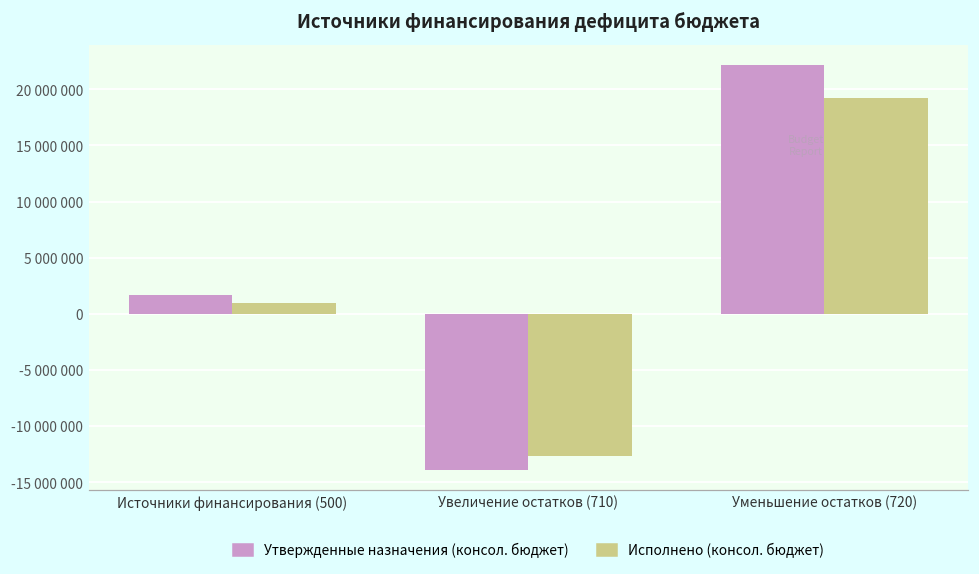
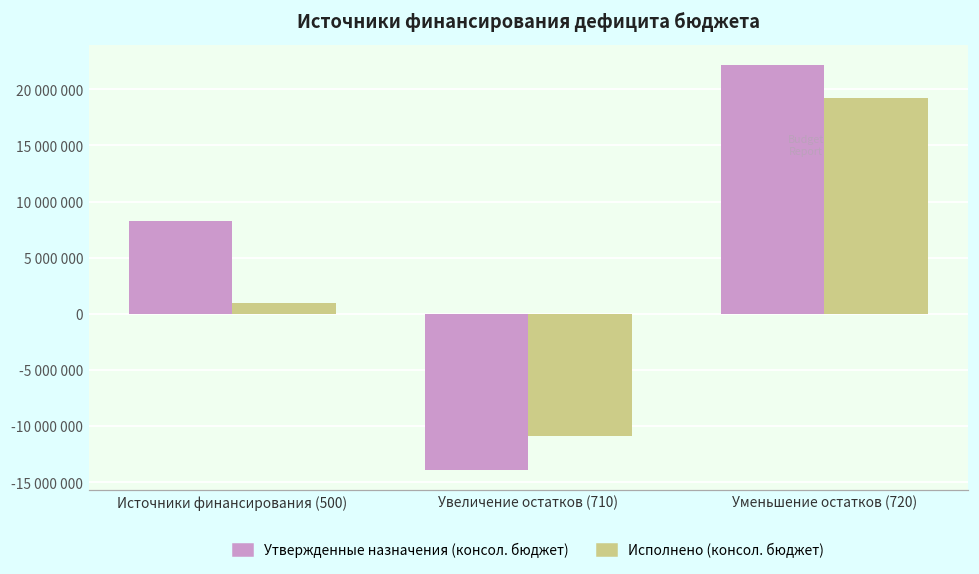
  {
    "Утвержденные назначения (консол. бюджет)": {
-     "Источники финансирования (500)": 1700000,
+     "Источники финансирования (500)": 8300000,
      "Увеличение остатков (710)": -13900000,
      "Уменьшение остатков (720)": 22100000
    },
    "Исполнено (консол. бюджет)": {
      "Источники финансирования (500)": 900000,
-     "Увеличение остатков (710)": -12600000,
+     "Увеличение остатков (710)": -10900000,
      "Уменьшение остатков (720)": 19300000
    }
  }
